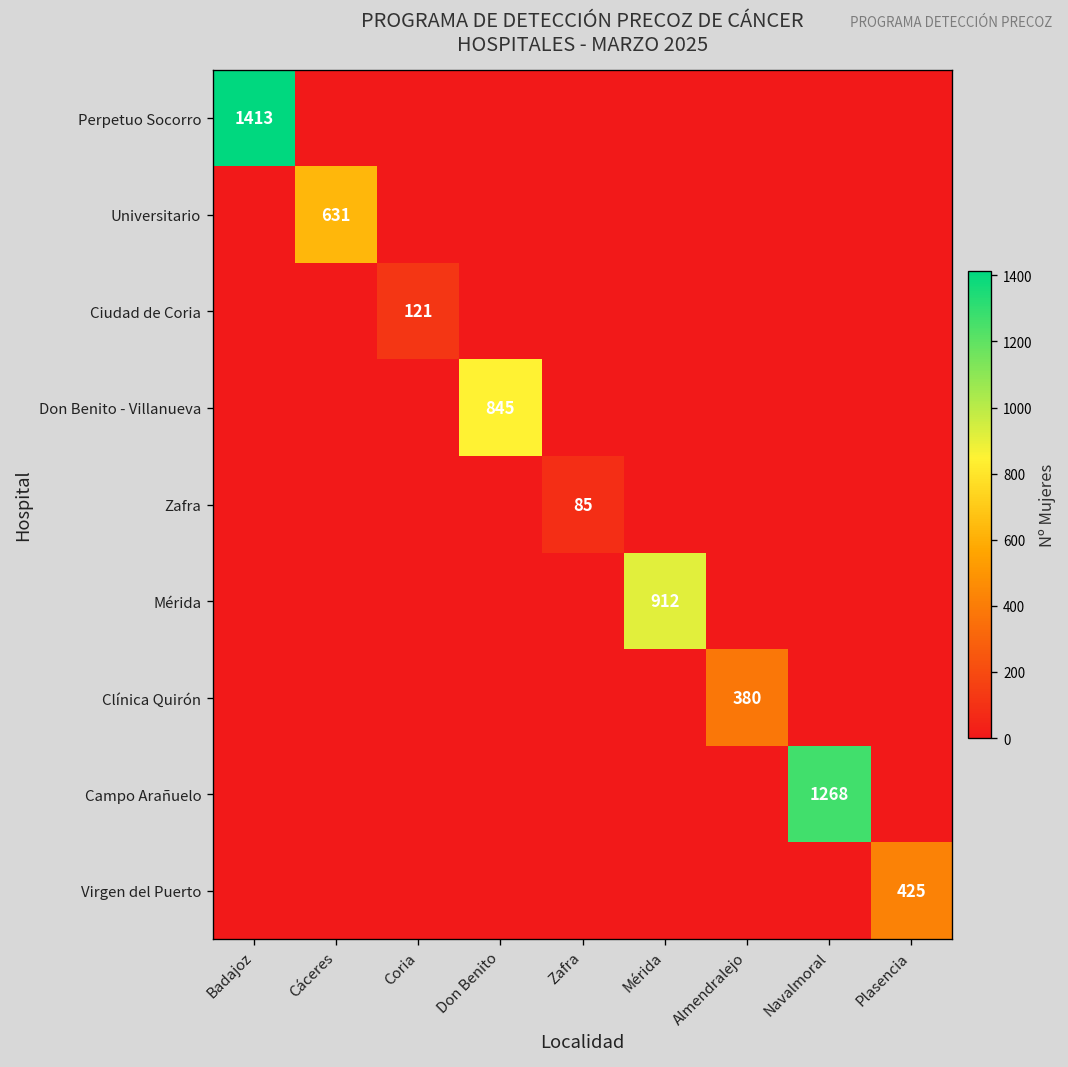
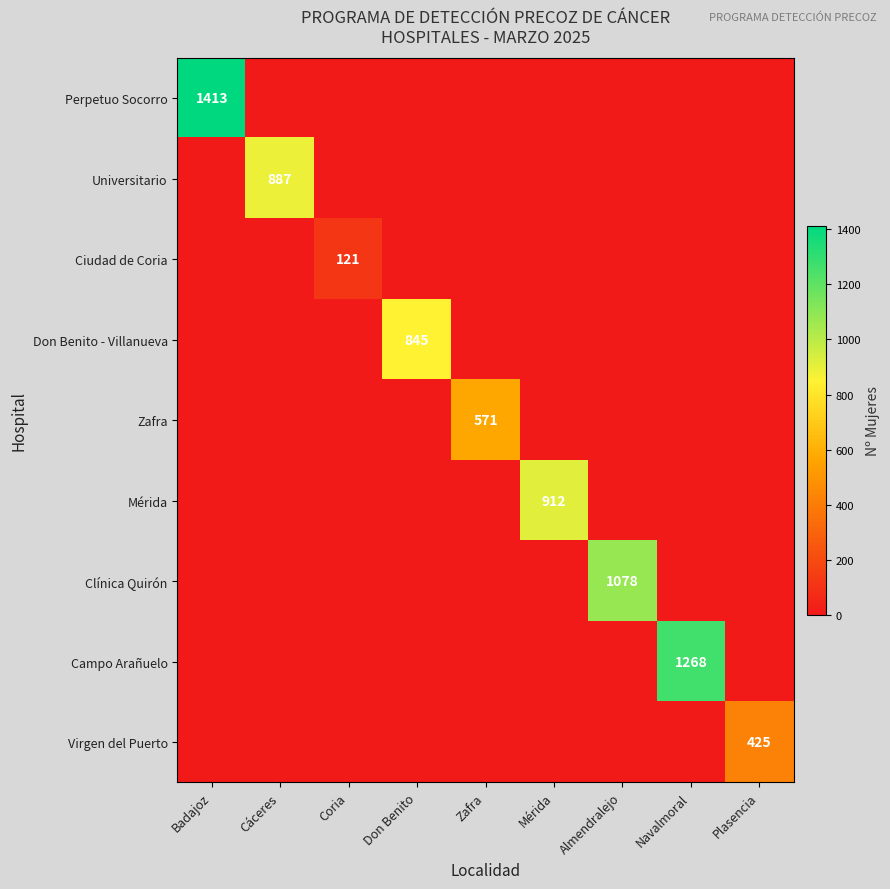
  {
    "Perpetuo Socorro": {
      "Badajoz": 1413
    },
    "Universitario": {
-     "Cáceres": 631
+     "Cáceres": 887
    },
    "Ciudad de Coria": {
      "Coria": 121
    },
    "Don Benito - Villanueva": {
      "Don Benito": 845
    },
    "Zafra": {
-     "Zafra": 85
+     "Zafra": 571
    },
    "Mérida": {
      "Mérida": 912
    },
    "Clínica Quirón": {
-     "Almendralejo": 380
+     "Almendralejo": 1078
    },
    "Campo Arañuelo": {
      "Navalmoral": 1268
    },
    "Virgen del Puerto": {
      "Plasencia": 425
    }
  }
